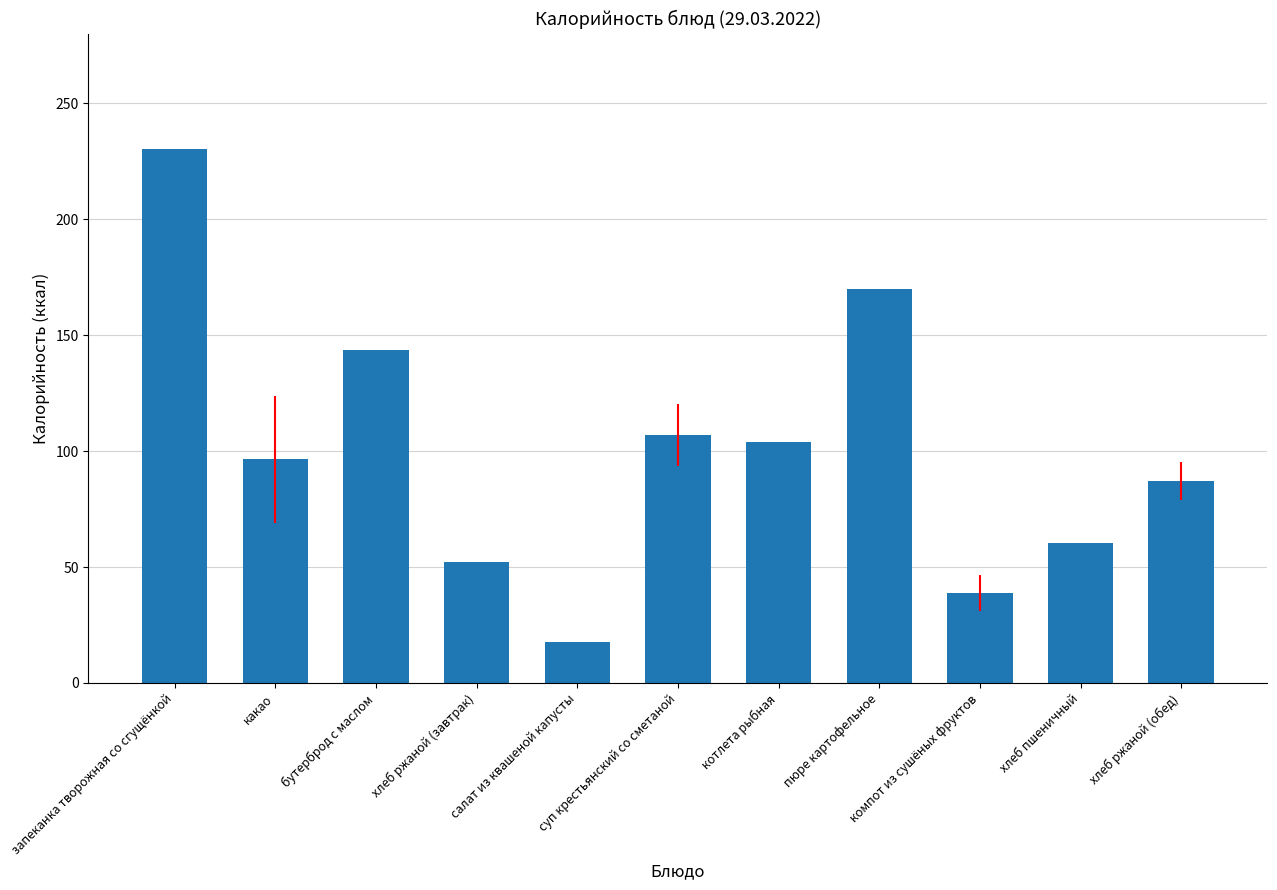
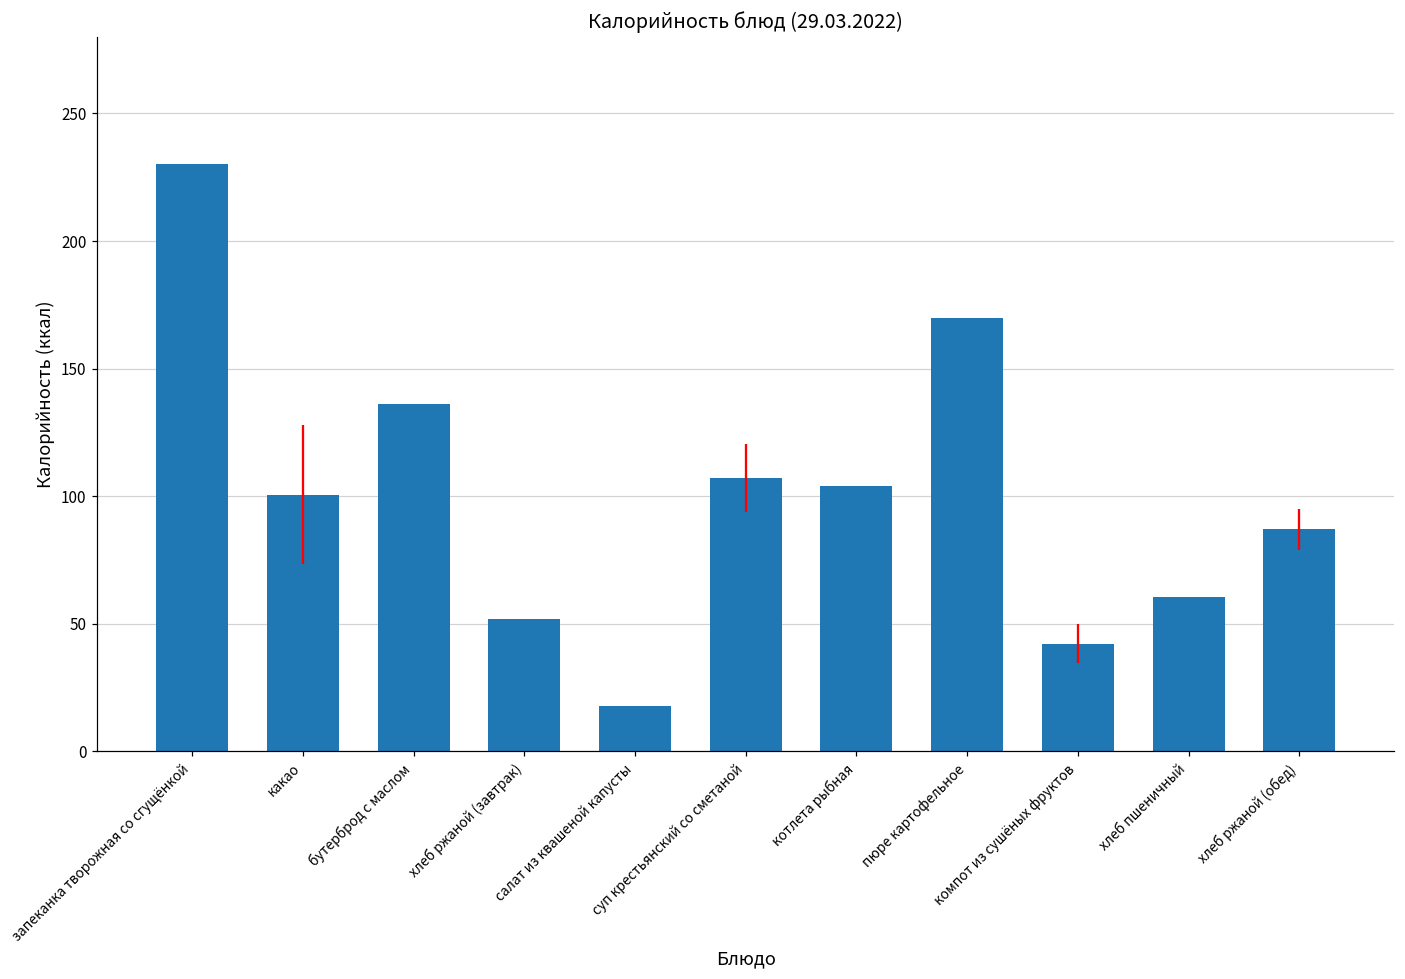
  {
    "запеканка творожная со сгущёнкой": 230,
-   "какао": 97,
-   "бутерброд с маслом": 144,
+   "какао": 101,
+   "бутерброд с маслом": 136,
    "хлеб ржаной (завтрак)": 52,
    "салат из квашеной капусты": 18,
    "суп крестьянский со сметаной": 107,
    "котлета рыбная": 104,
    "пюре картофельное": 170,
-   "компот из сушёных фруктов": 39,
+   "компот из сушёных фруктов": 42,
    "хлеб пшеничный": 60,
    "хлеб ржаной (обед)": 87
  }
